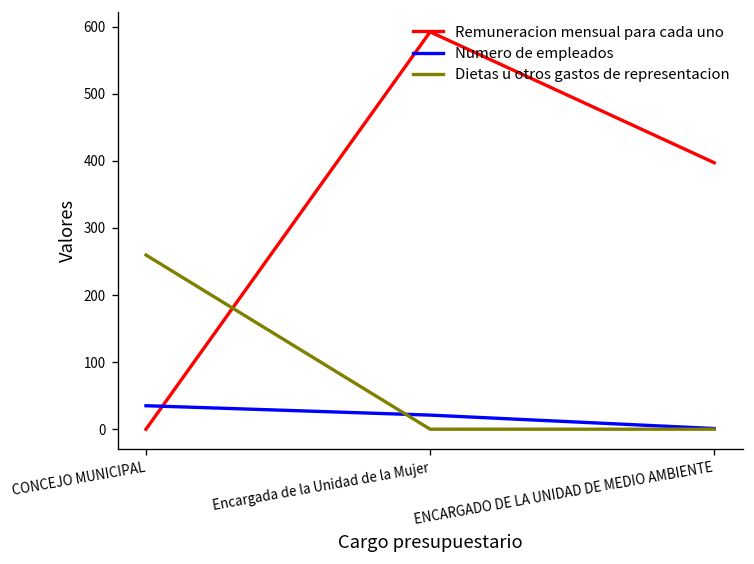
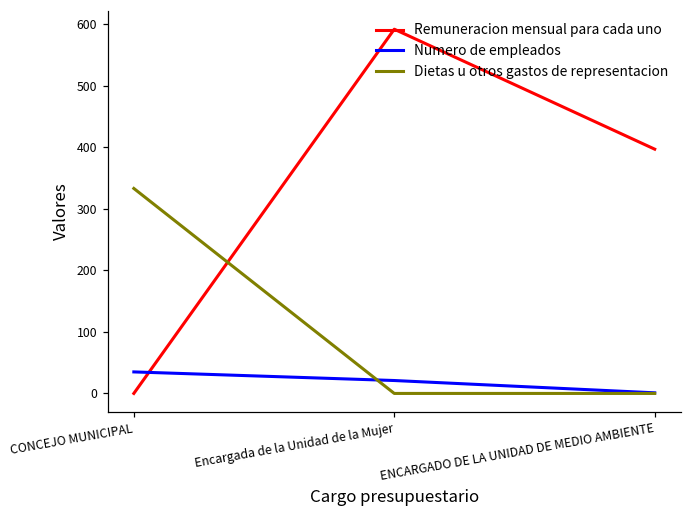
  {
    "Remuneracion mensual para cada uno": {
      "CONCEJO MUNICIPAL": 0,
      "Encargada de la Unidad de la Mujer": 590,
      "ENCARGADO DE LA UNIDAD DE MEDIO AMBIENTE": 400
    },
    "Numero de empleados": {
      "CONCEJO MUNICIPAL": 40,
      "Encargada de la Unidad de la Mujer": 20
    },
    "Dietas u otros gastos de representacion": {
-     "CONCEJO MUNICIPAL": 260,
+     "CONCEJO MUNICIPAL": 330,
      "Encargada de la Unidad de la Mujer": 0
    }
  }
